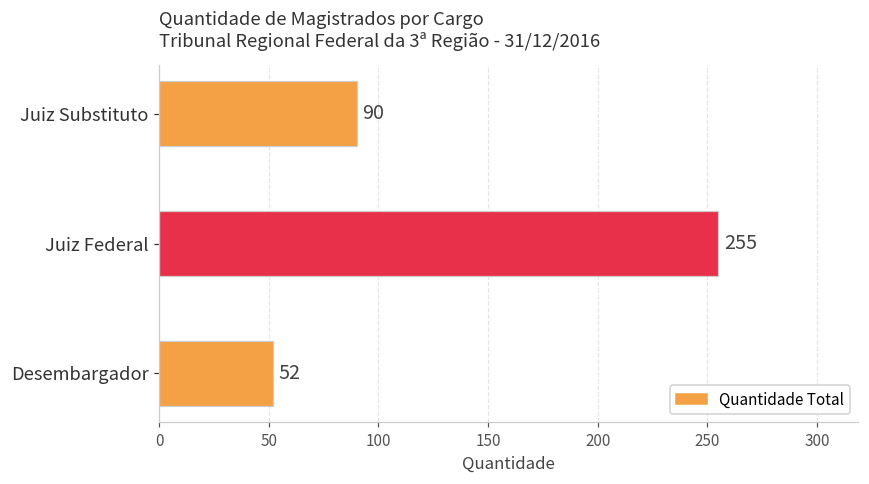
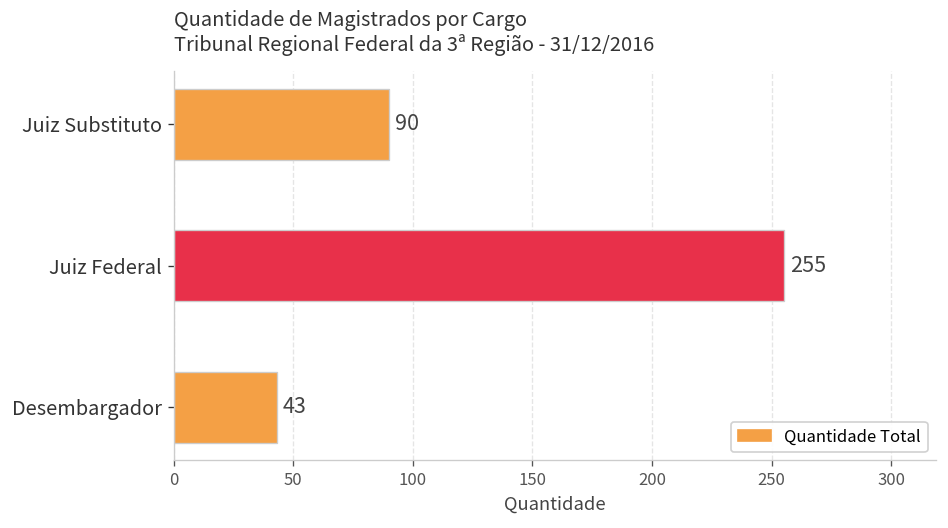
  {
    "Juiz Substituto": 90,
    "Juiz Federal": 255,
-   "Desembargador": 52
+   "Desembargador": 43
  }
